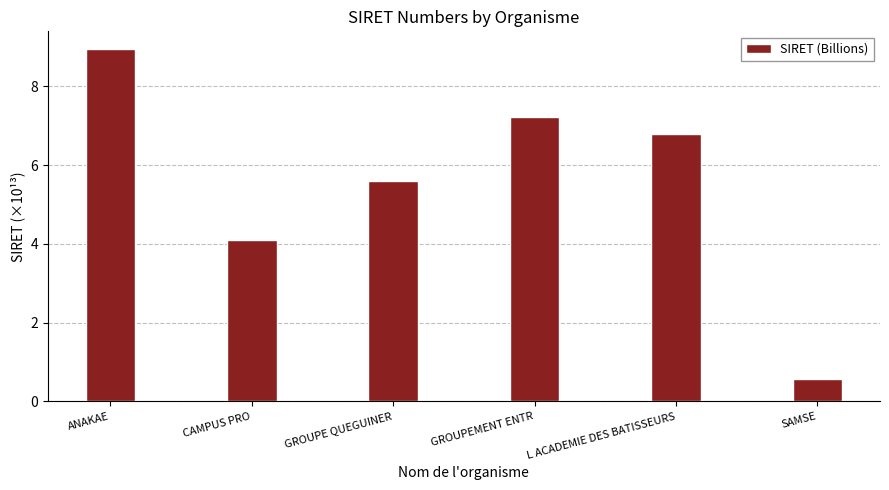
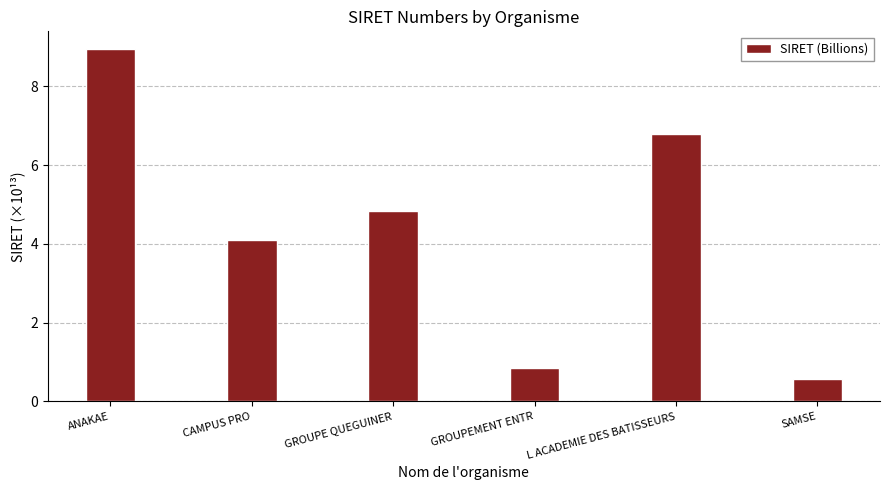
  {
    "ANAKAE": 8.9,
    "CAMPUS PRO": 4.1,
-   "GROUPE QUEGUINER": 5.6,
-   "GROUPEMENT ENTR": 7.2,
+   "GROUPE QUEGUINER": 4.8,
+   "GROUPEMENT ENTR": 0.8,
    "L ACADEMIE DES BATISSEURS": 6.8,
    "SAMSE": 0.6
  }
